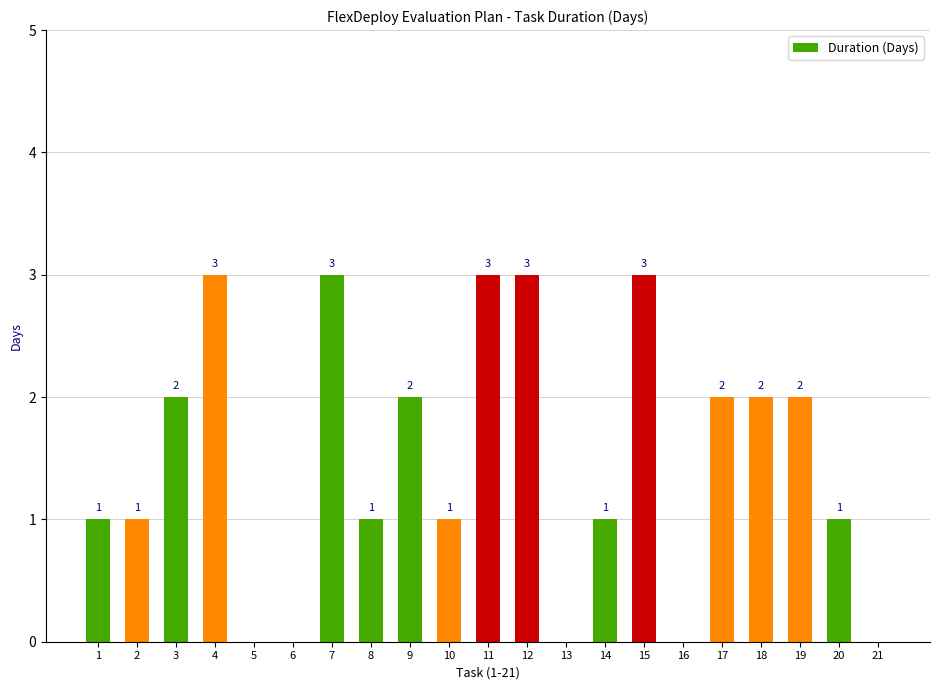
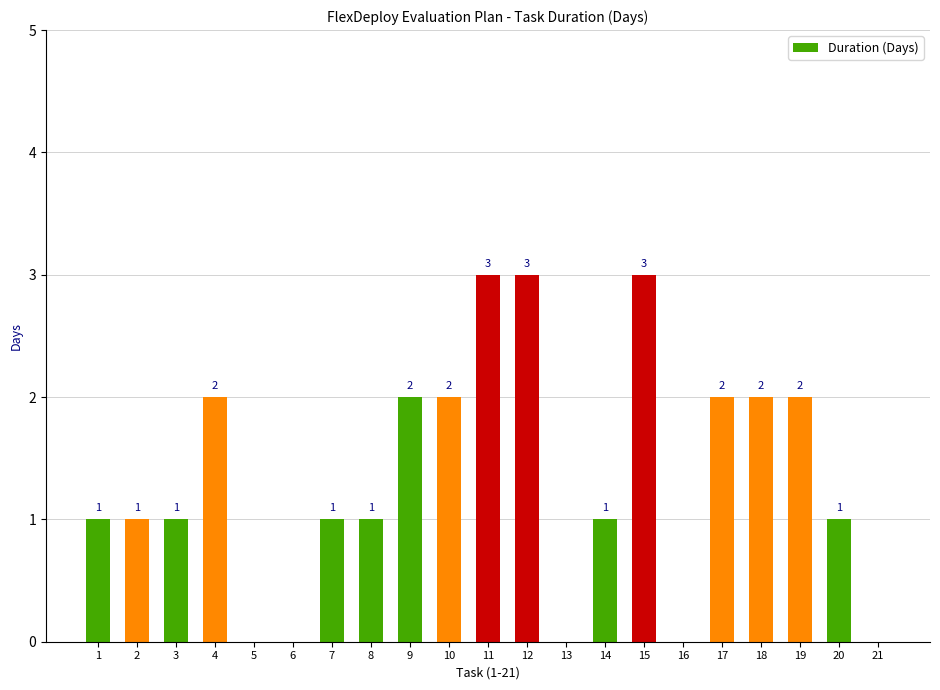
  {
    "1": 1,
    "2": 1,
-   "3": 2,
-   "4": 3,
-   "7": 3,
+   "3": 1,
+   "4": 2,
+   "7": 1,
    "8": 1,
    "9": 2,
-   "10": 1,
+   "10": 2,
    "11": 3,
    "12": 3,
    "14": 1,
    "15": 3,
    "17": 2,
    "18": 2,
    "19": 2,
    "20": 1
  }
